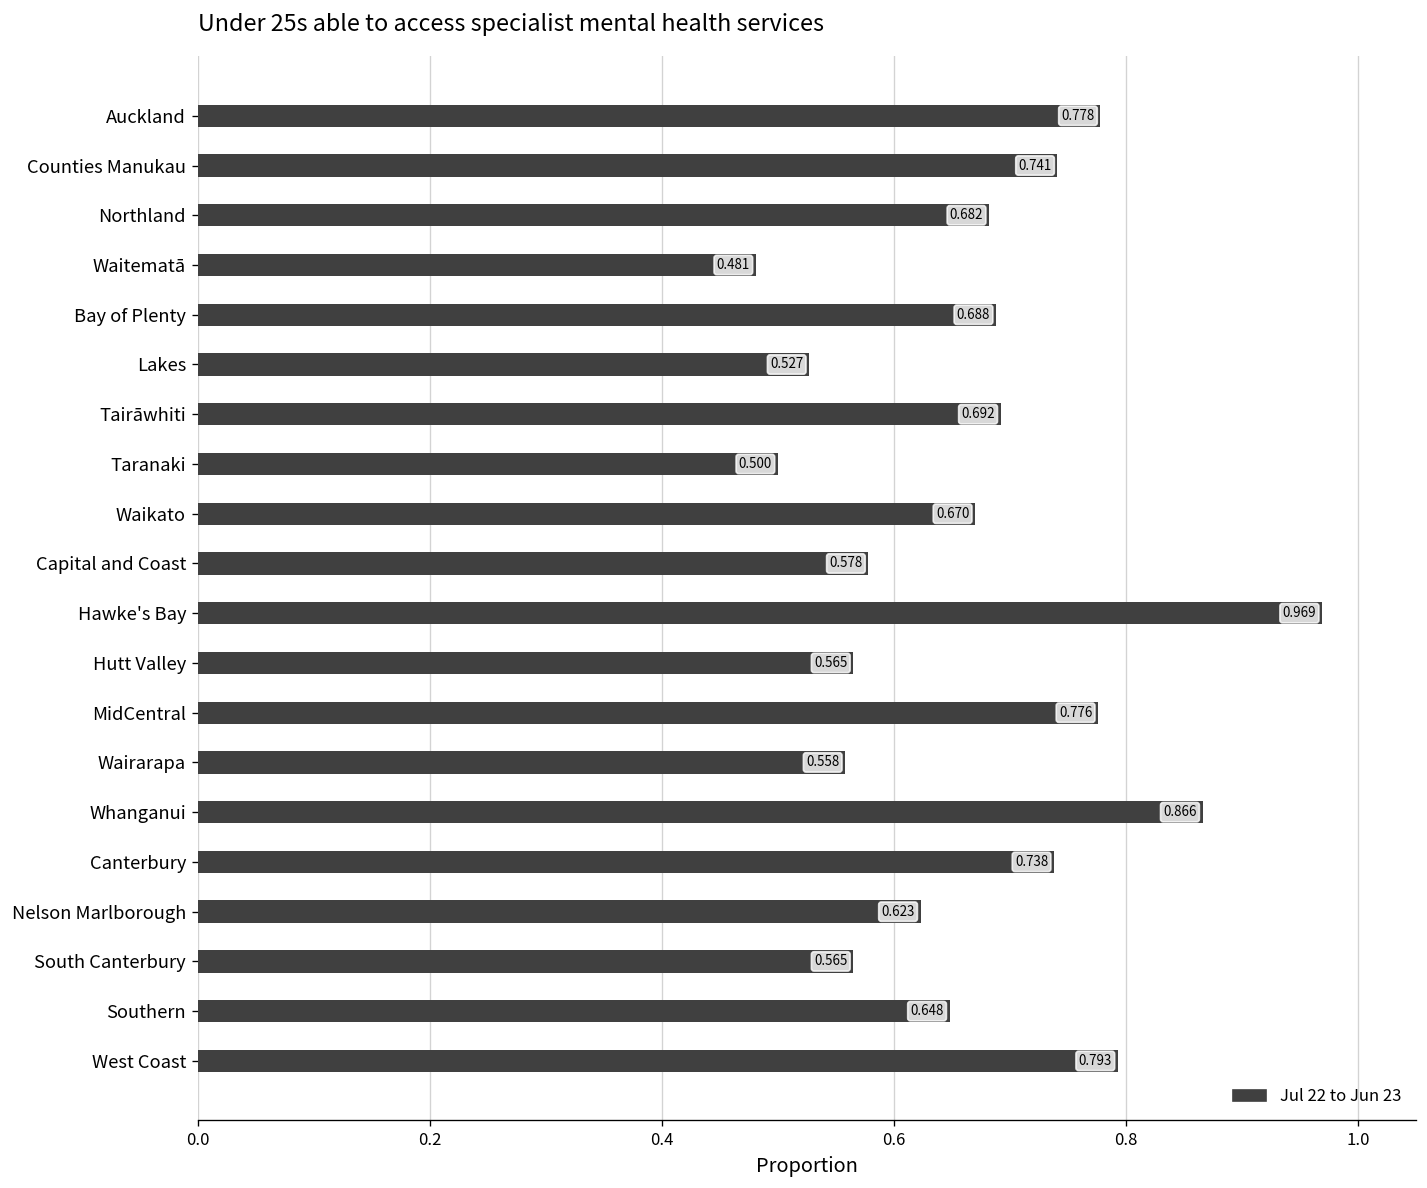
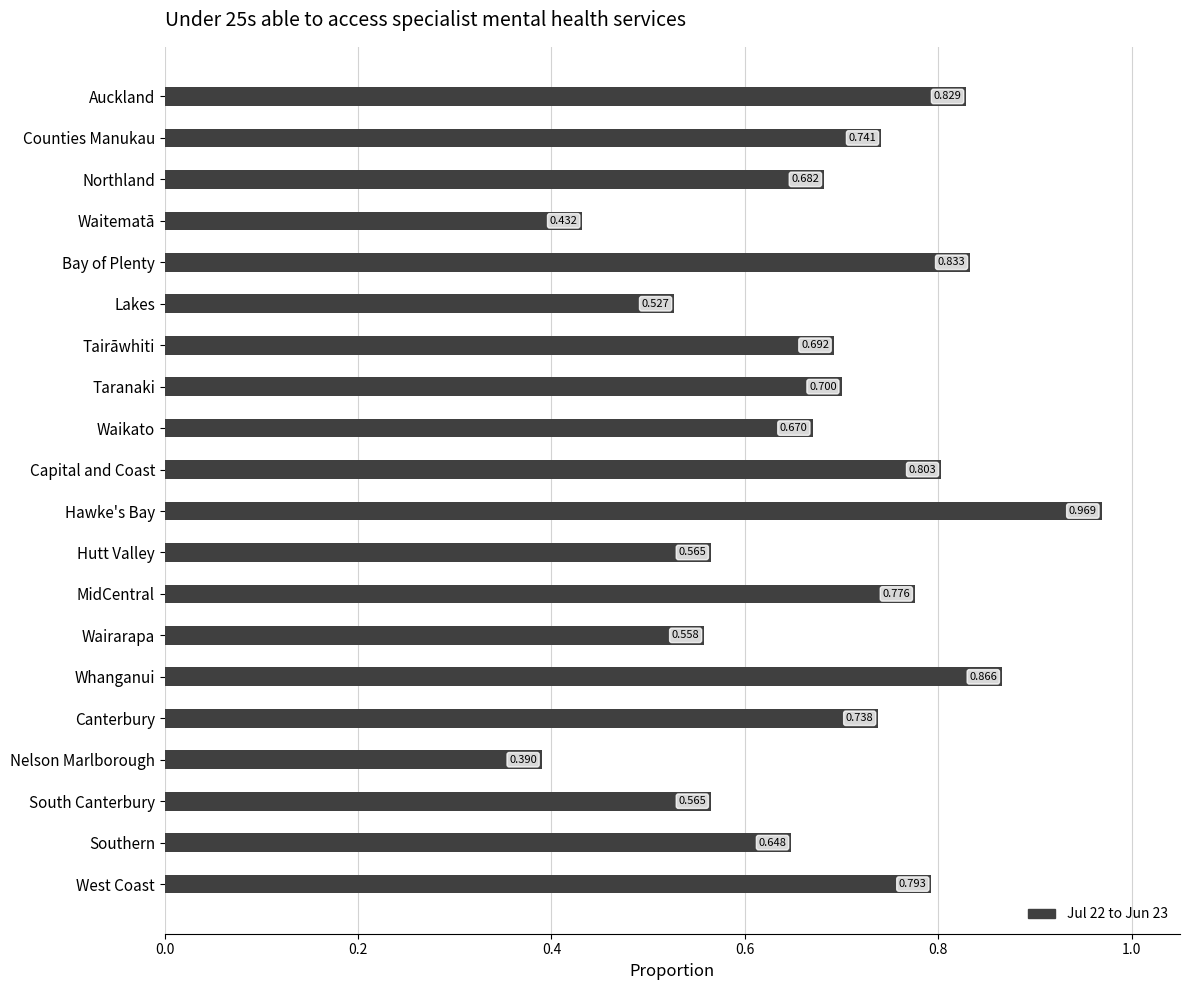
  {
-   "Auckland": 0.778,
-   "Waitematā": 0.481,
-   "Bay of Plenty": 0.688,
-   "Taranaki": 0.500,
-   "Capital and Coast": 0.578,
-   "Nelson Marlborough": 0.623
+   "Auckland": 0.829,
+   "Waitematā": 0.432,
+   "Bay of Plenty": 0.833,
+   "Taranaki": 0.700,
+   "Capital and Coast": 0.803,
+   "Nelson Marlborough": 0.390
  }
